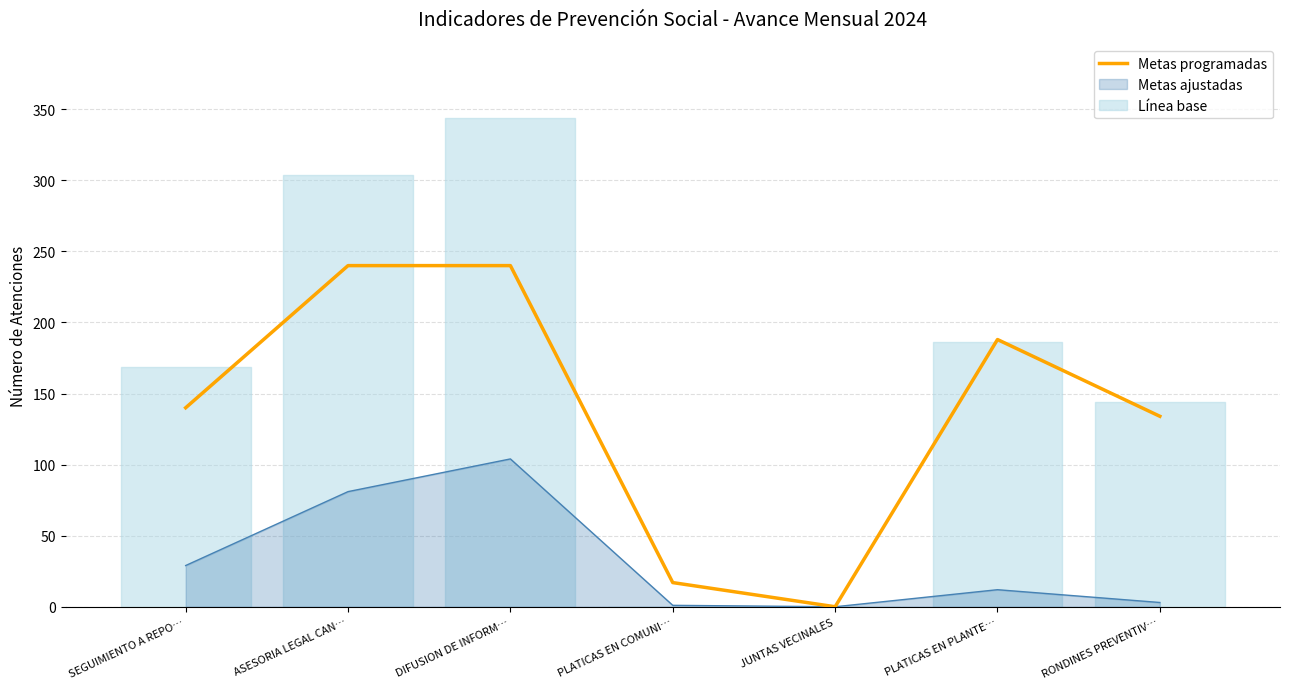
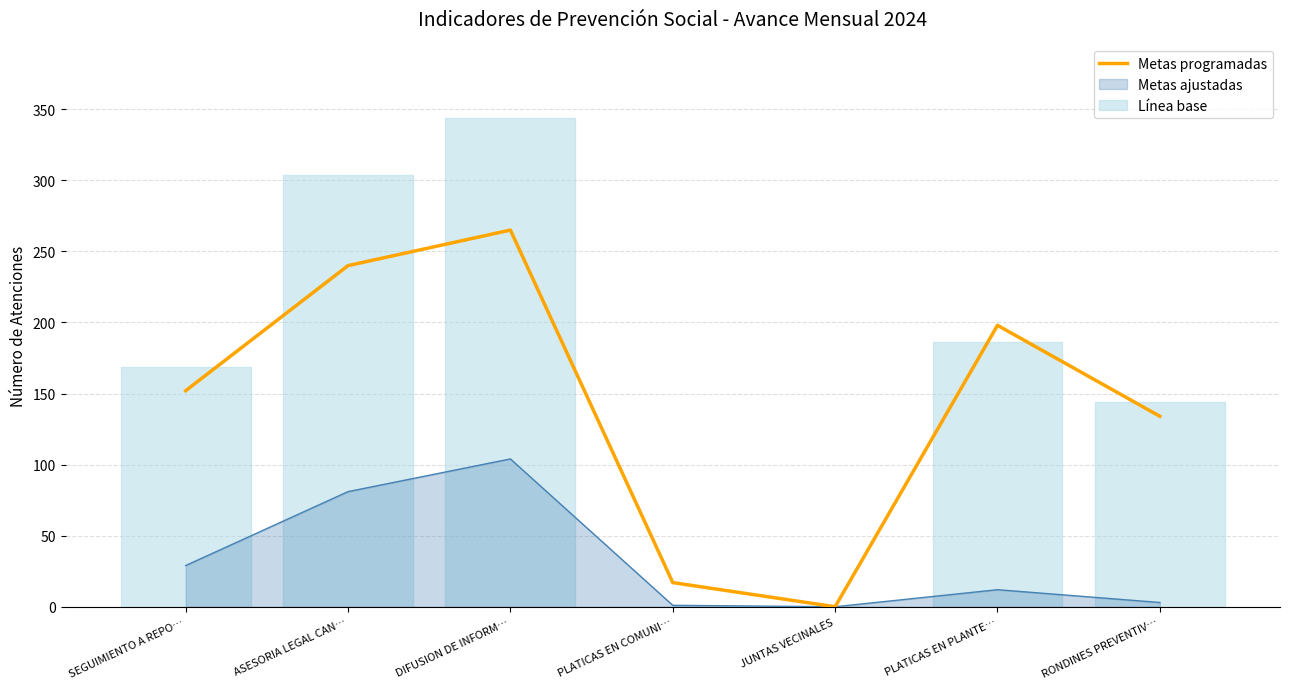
  {
    "Metas programadas": {
-     "SEGUIMIENTO A REPO…": 140,
+     "SEGUIMIENTO A REPO…": 152,
      "ASESORIA LEGAL CAN…": 240,
-     "DIFUSION DE INFORM…": 240,
+     "DIFUSION DE INFORM…": 265,
      "PLATICAS EN COMUNI…": 17,
-     "PLATICAS EN PLANTE…": 188,
+     "PLATICAS EN PLANTE…": 198,
      "RONDINES PREVENTIV…": 134
    }
  }
